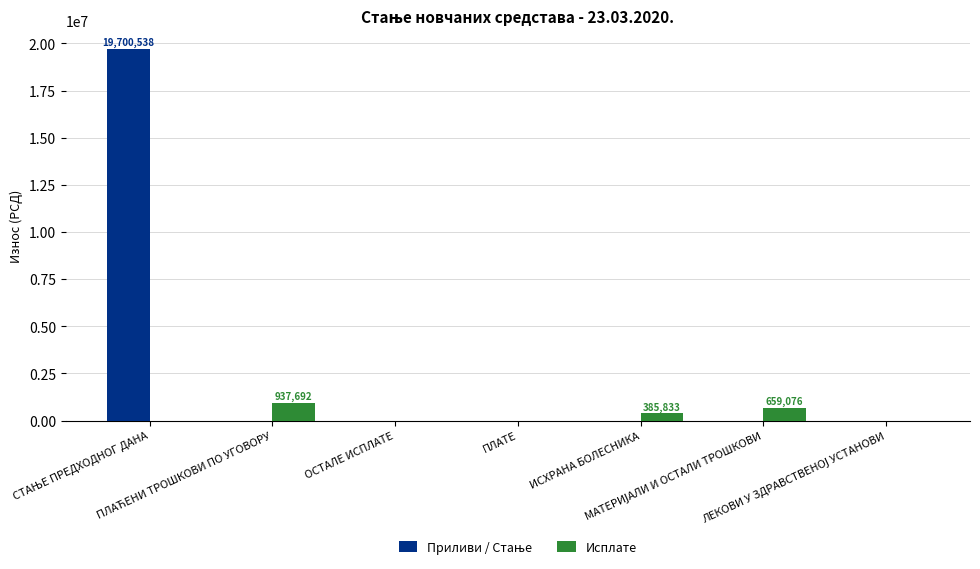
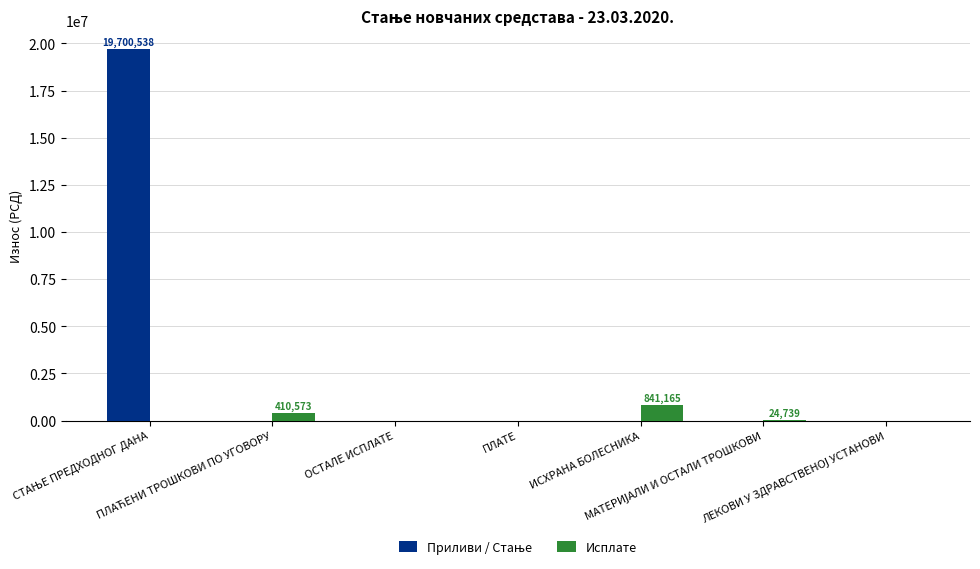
  {
    "Приливи / Стање": {
      "СТАЊЕ ПРЕДХОДНОГ ДАНА": "19,700,538"
    },
    "Исплате": {
-     "ПЛАЋЕНИ ТРОШКОВИ ПО УГОВОРУ": "937,692",
-     "ИСХРАНА БОЛЕСНИКА": "385,833",
-     "МАТЕРИЈАЛИ И ОСТАЛИ ТРОШКОВИ": "659,076"
+     "ПЛАЋЕНИ ТРОШКОВИ ПО УГОВОРУ": "410,573",
+     "ИСХРАНА БОЛЕСНИКА": "841,165",
+     "МАТЕРИЈАЛИ И ОСТАЛИ ТРОШКОВИ": "24,739"
    }
  }
